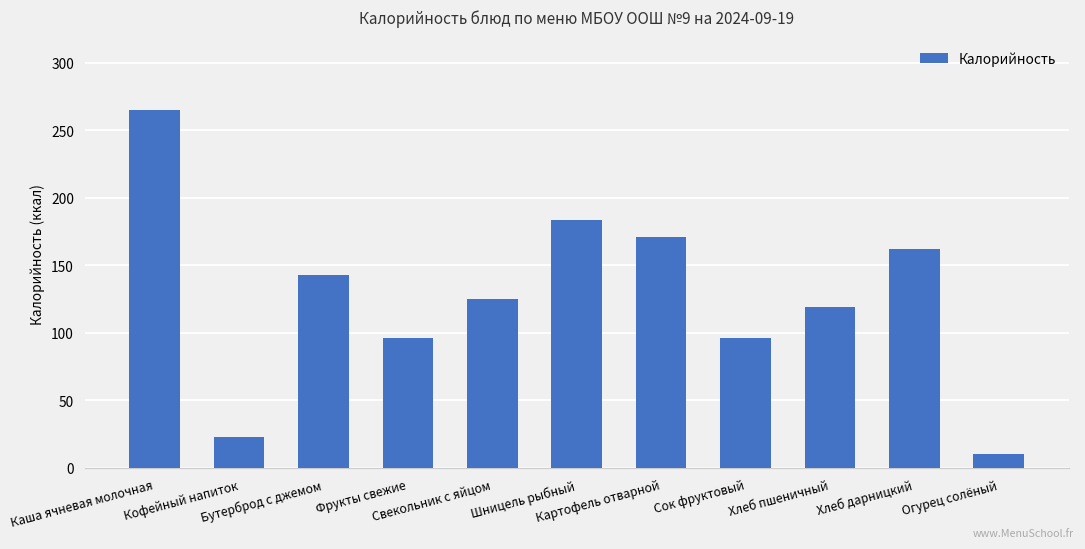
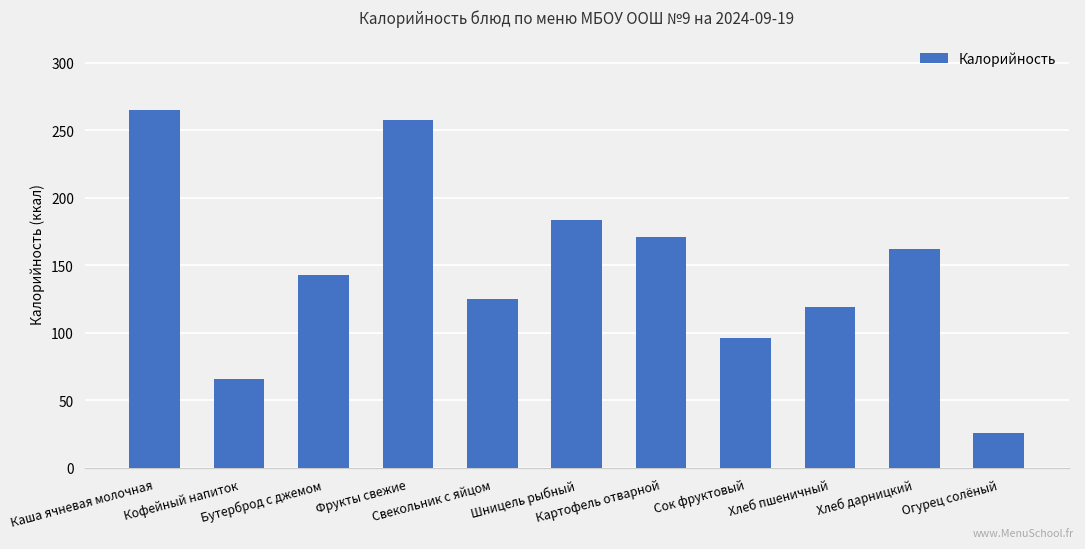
  {
    "Каша ячневая молочная": 265,
-   "Кофейный напиток": 23,
+   "Кофейный напиток": 66,
    "Бутерброд с джемом": 143,
-   "Фрукты свежие": 96,
+   "Фрукты свежие": 258,
    "Свекольник с яйцом": 125,
    "Шницель рыбный": 184,
    "Картофель отварной": 171,
    "Сок фруктовый": 96,
    "Хлеб пшеничный": 119,
    "Хлеб дарницкий": 162,
-   "Огурец солёный": 10
+   "Огурец солёный": 26
  }
